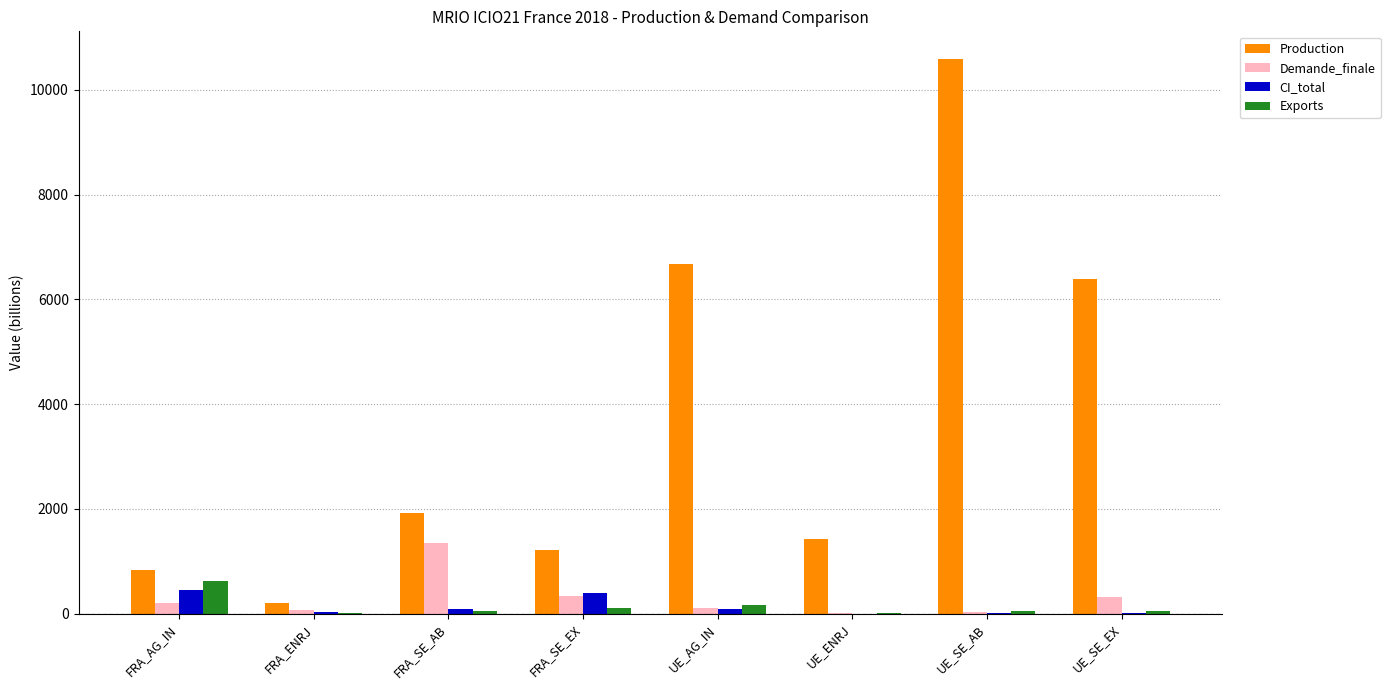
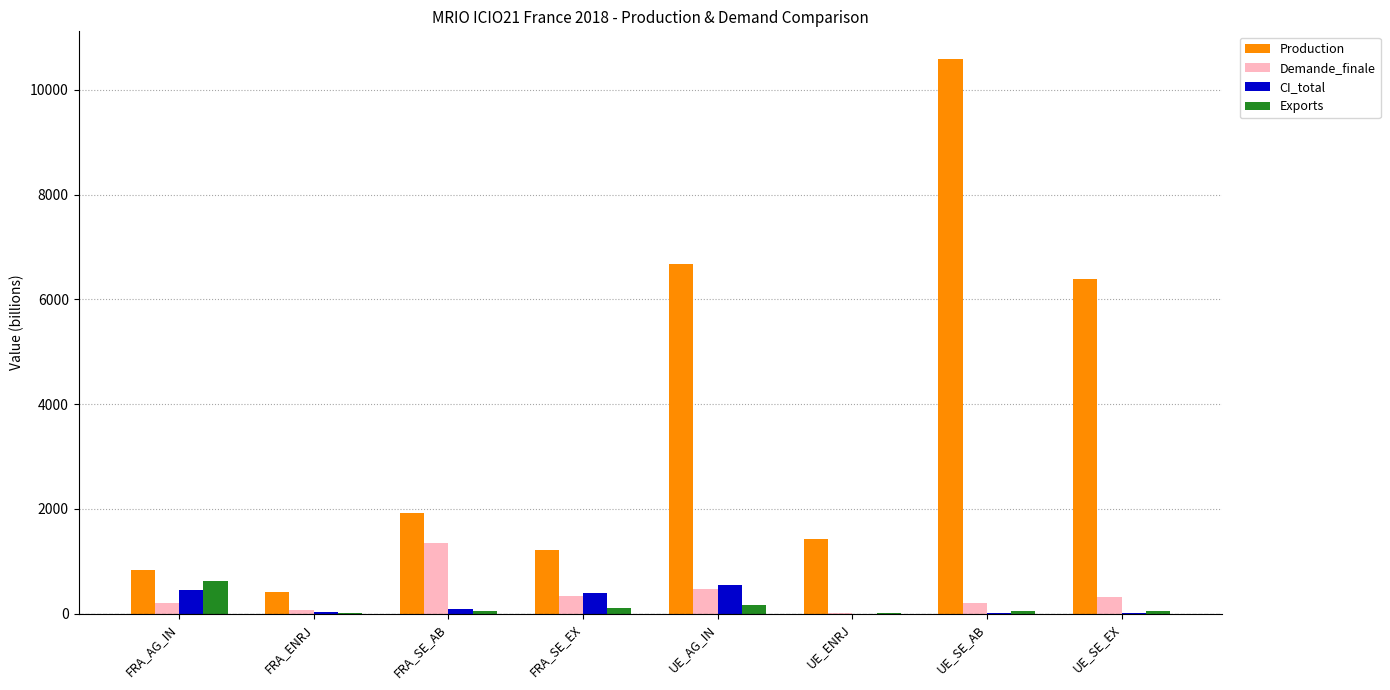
  {
    "Production": {
      "FRA_AG_IN": 800,
-     "FRA_ENRJ": 200,
+     "FRA_ENRJ": 400,
      "FRA_SE_AB": 1900,
      "FRA_SE_EX": 1200,
      "UE_AG_IN": 6700,
      "UE_ENRJ": 1400,
      "UE_SE_AB": 10600,
      "UE_SE_EX": 6400
    },
    "Demande_finale": {
      "FRA_AG_IN": 200,
      "FRA_ENRJ": 100,
      "FRA_SE_AB": 1300,
      "FRA_SE_EX": 300,
-     "UE_AG_IN": 100,
-     "UE_SE_AB": 0,
+     "UE_AG_IN": 500,
+     "UE_SE_AB": 200,
      "UE_SE_EX": 300
    },
    "CI_total": {
      "FRA_AG_IN": 400,
      "FRA_SE_AB": 100,
      "FRA_SE_EX": 400,
-     "UE_AG_IN": 100
+     "UE_AG_IN": 600
    },
    "Exports": {
      "FRA_AG_IN": 600,
      "FRA_SE_EX": 100,
      "UE_AG_IN": 200,
      "UE_SE_AB": 100,
      "UE_SE_EX": 100
    }
  }
